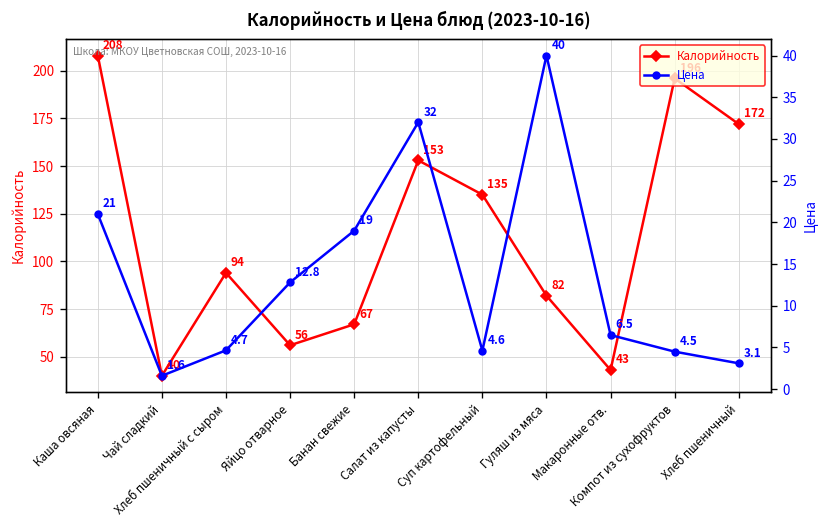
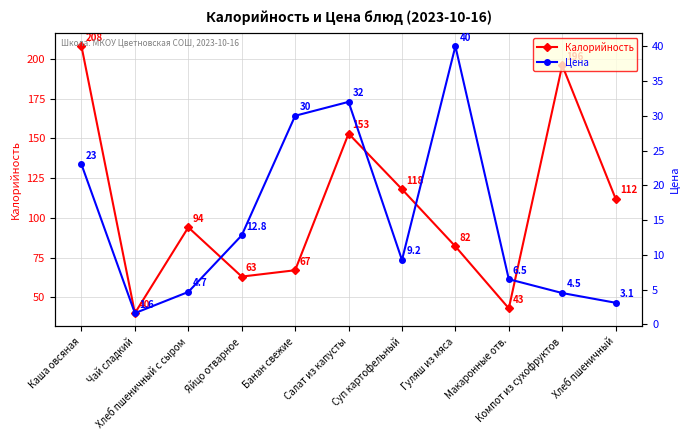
  {
    "Калорийность": {
      "Хлеб пшеничный с сыром": 94,
-     "Яйцо отварное": 56,
+     "Яйцо отварное": 63,
      "Банан свежие": 67,
      "Салат из капусты": 153,
-     "Суп картофельный": 135,
+     "Суп картофельный": 118,
      "Гуляш из мяса": 82,
      "Макаронные отв.": 43,
-     "Хлеб пшеничный": 172
+     "Хлеб пшеничный": 112
    },
    "Цена": {
-     "Каша овсяная": 21,
+     "Каша овсяная": 23,
      "Хлеб пшеничный с сыром": 4.7,
      "Яйцо отварное": 12.8,
-     "Банан свежие": 19,
+     "Банан свежие": 30,
      "Салат из капусты": 32,
-     "Суп картофельный": 4.6,
+     "Суп картофельный": 9.2,
      "Гуляш из мяса": 40,
      "Макаронные отв.": 6.5,
      "Компот из сухофруктов": 4.5,
      "Хлеб пшеничный": 3.1
    }
  }
